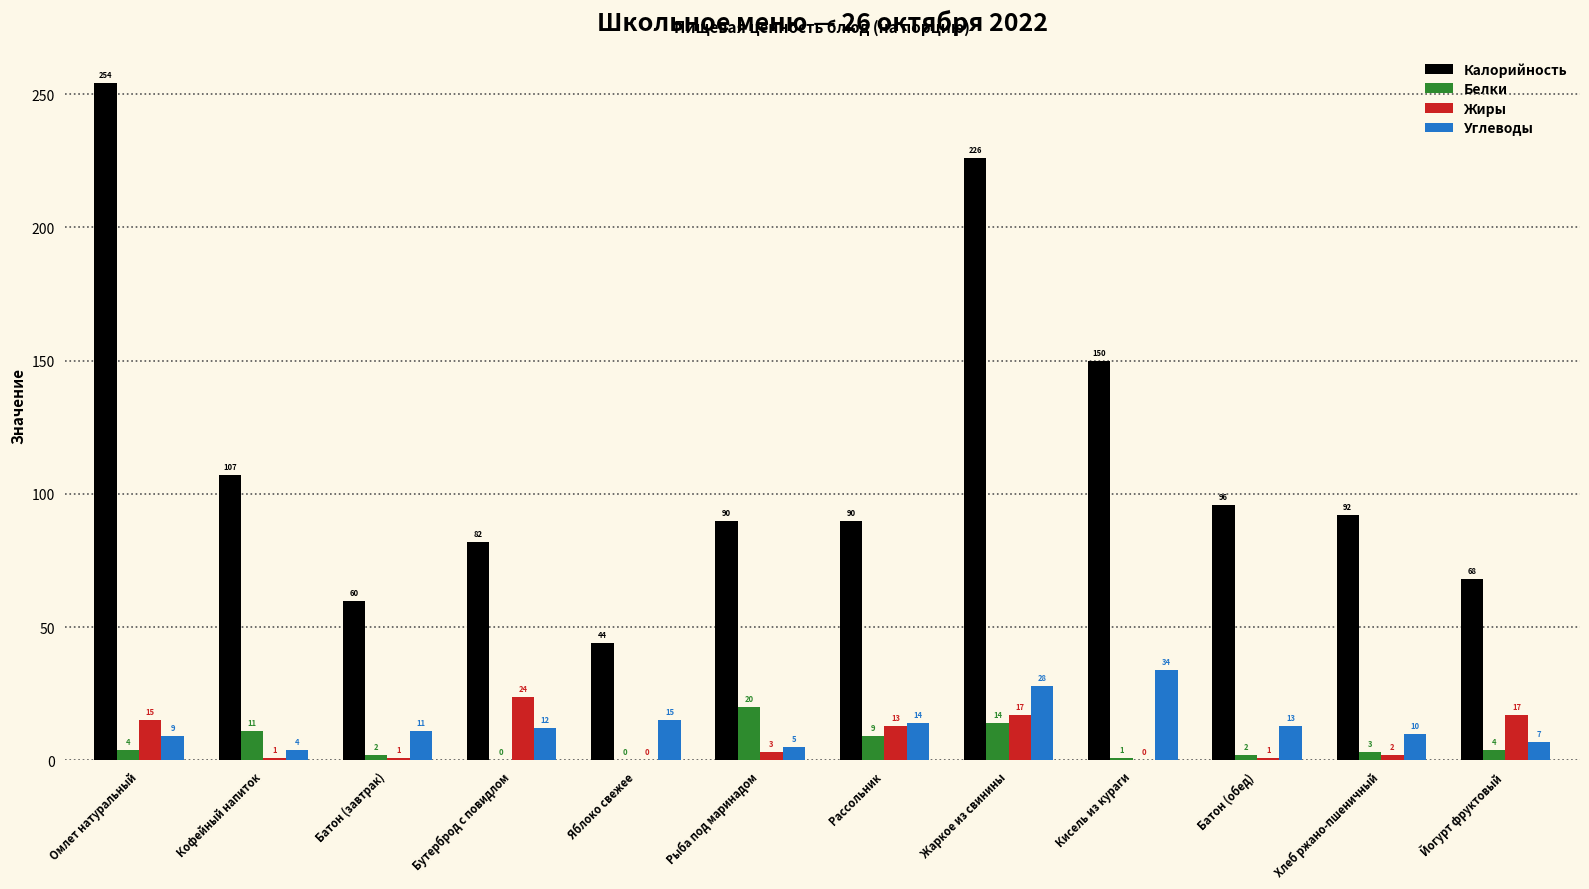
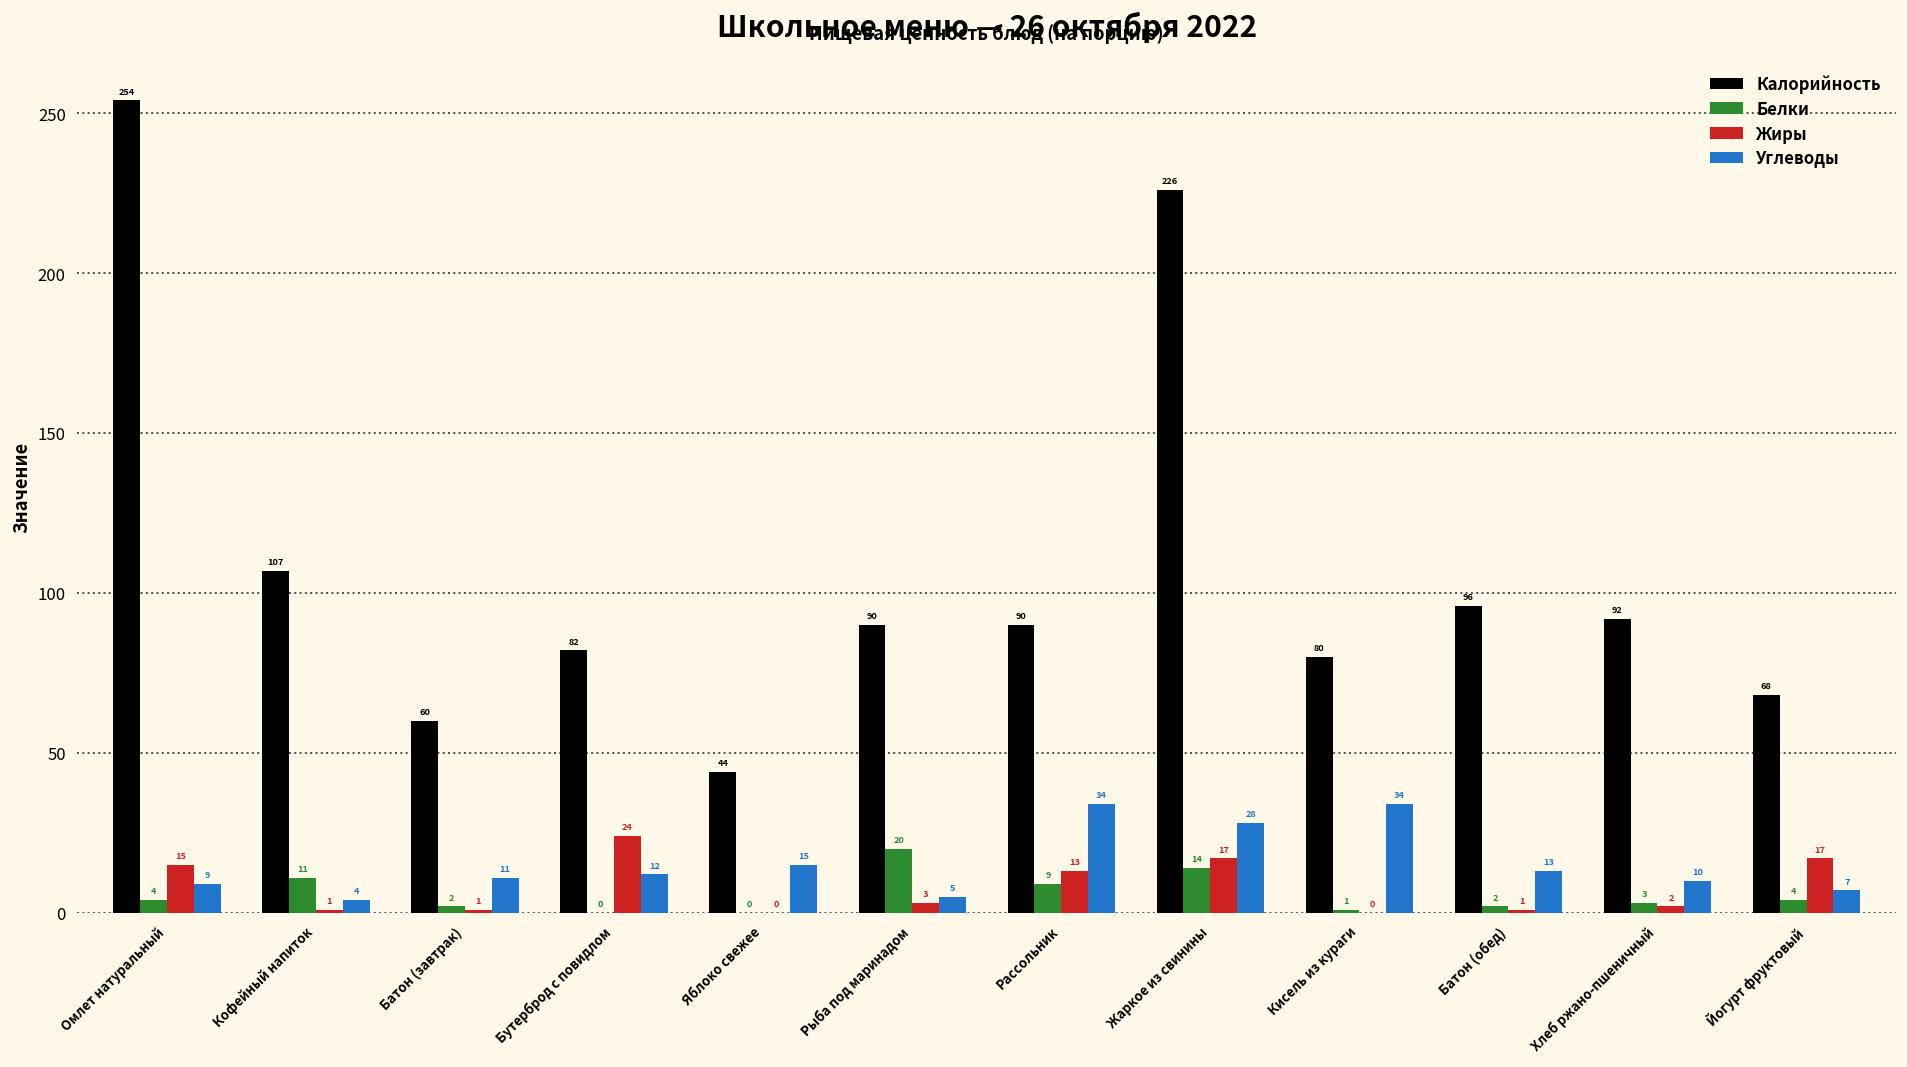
  {
    "Калорийность": {
      "Омлет натуральный": 254,
      "Кофейный напиток": 107,
      "Батон (завтрак)": 60,
      "Бутерброд с повидлом": 82,
      "Яблоко свежее": 44,
      "Рыба под маринадом": 90,
      "Рассольник": 90,
      "Жаркое из свинины": 226,
-     "Кисель из кураги": 150,
+     "Кисель из кураги": 80,
      "Батон (обед)": 96,
      "Хлеб ржано-пшеничный": 92,
      "Йогурт фруктовый": 68
    },
    "Белки": {
      "Омлет натуральный": 4,
      "Кофейный напиток": 11,
      "Батон (завтрак)": 2,
      "Бутерброд с повидлом": 0,
      "Яблоко свежее": 0,
      "Рыба под маринадом": 20,
      "Рассольник": 9,
      "Жаркое из свинины": 14,
      "Кисель из кураги": 1,
      "Батон (обед)": 2,
      "Хлеб ржано-пшеничный": 3,
      "Йогурт фруктовый": 4
    },
    "Жиры": {
      "Омлет натуральный": 15,
      "Кофейный напиток": 1,
      "Батон (завтрак)": 1,
      "Бутерброд с повидлом": 24,
      "Яблоко свежее": 0,
      "Рыба под маринадом": 3,
      "Рассольник": 13,
      "Жаркое из свинины": 17,
      "Кисель из кураги": 0,
      "Батон (обед)": 1,
      "Хлеб ржано-пшеничный": 2,
      "Йогурт фруктовый": 17
    },
    "Углеводы": {
      "Омлет натуральный": 9,
      "Кофейный напиток": 4,
      "Батон (завтрак)": 11,
      "Бутерброд с повидлом": 12,
      "Яблоко свежее": 15,
      "Рыба под маринадом": 5,
-     "Рассольник": 14,
+     "Рассольник": 34,
      "Жаркое из свинины": 28,
      "Кисель из кураги": 34,
      "Батон (обед)": 13,
      "Хлеб ржано-пшеничный": 10,
      "Йогурт фруктовый": 7
    }
  }
